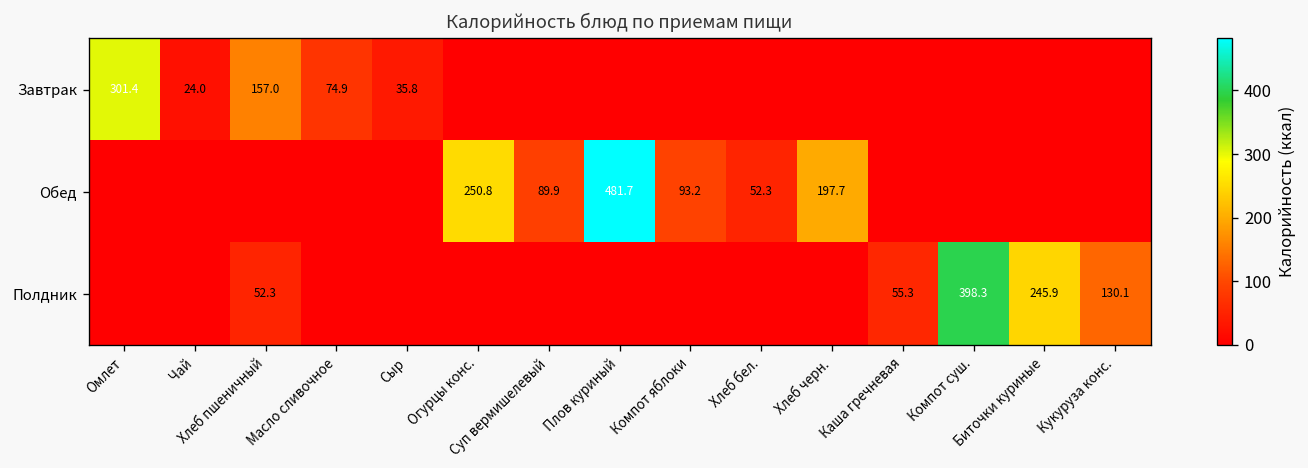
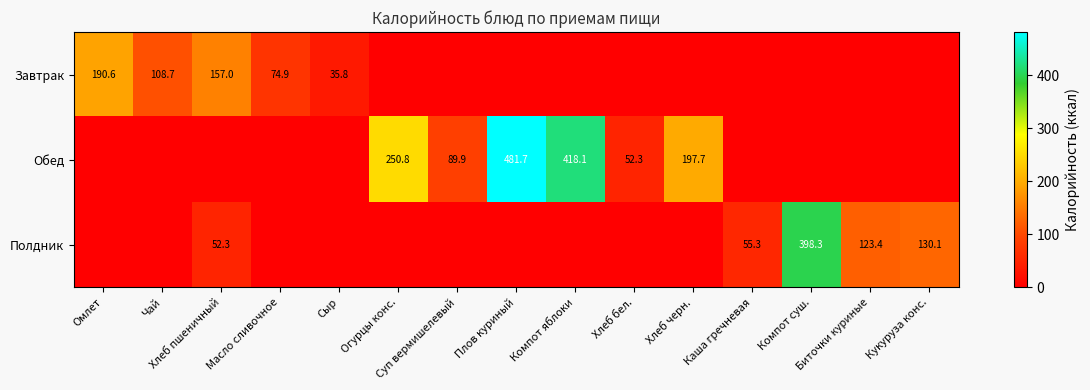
  {
    "Завтрак": {
-     "Омлет": 301.4,
-     "Чай": 24.0,
+     "Омлет": 190.6,
+     "Чай": 108.7,
      "Хлеб пшеничный": 157.0,
      "Масло сливочное": 74.9,
      "Сыр": 35.8
    },
    "Обед": {
      "Огурцы конс.": 250.8,
      "Суп вермишелевый": 89.9,
      "Плов куриный": 481.7,
-     "Компот яблоки": 93.2,
+     "Компот яблоки": 418.1,
      "Хлеб бел.": 52.3,
      "Хлеб черн.": 197.7
    },
    "Полдник": {
      "Хлеб пшеничный": 52.3,
      "Каша гречневая": 55.3,
      "Компот суш.": 398.3,
-     "Биточки куриные": 245.9,
+     "Биточки куриные": 123.4,
      "Кукуруза конс.": 130.1
    }
  }
